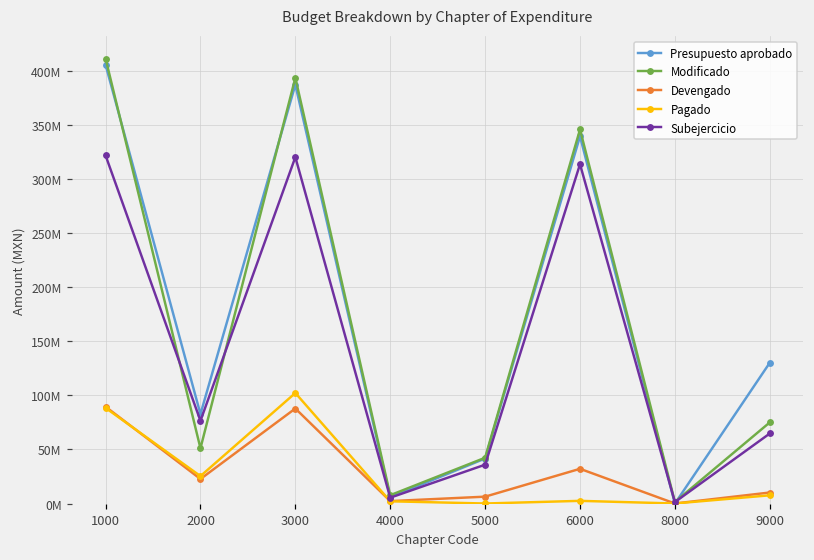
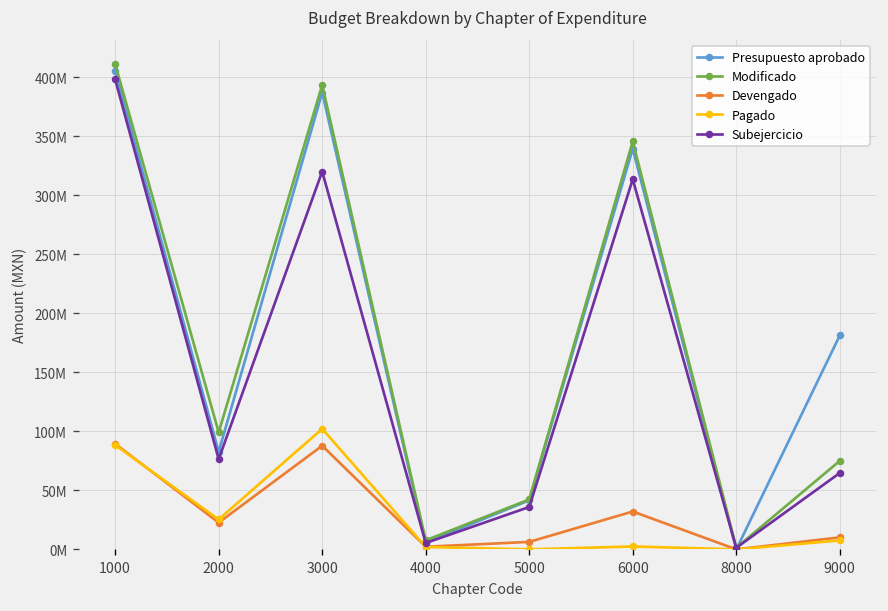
  {
    "Presupuesto aprobado": {
      "1000": 410000000,
      "2000": 80000000,
      "3000": 390000000,
      "6000": 340000000,
-     "9000": 130000000
+     "9000": 180000000
    },
    "Modificado": {
      "1000": 410000000,
-     "2000": 50000000,
+     "2000": 100000000,
      "3000": 390000000,
      "6000": 350000000,
      "9000": 80000000
    },
    "Devengado": {
      "2000": 20000000,
      "3000": 90000000,
      "5000": 10000000,
      "6000": 30000000,
      "9000": 10000000
    },
    "Pagado": {
      "2000": 30000000,
      "3000": 100000000,
      "5000": 0,
      "6000": 0,
      "9000": 10000000
    },
    "Subejercicio": {
-     "1000": 320000000,
+     "1000": 400000000,
      "2000": 80000000,
      "3000": 320000000,
      "5000": 40000000,
      "6000": 310000000,
      "9000": 60000000
    }
  }
